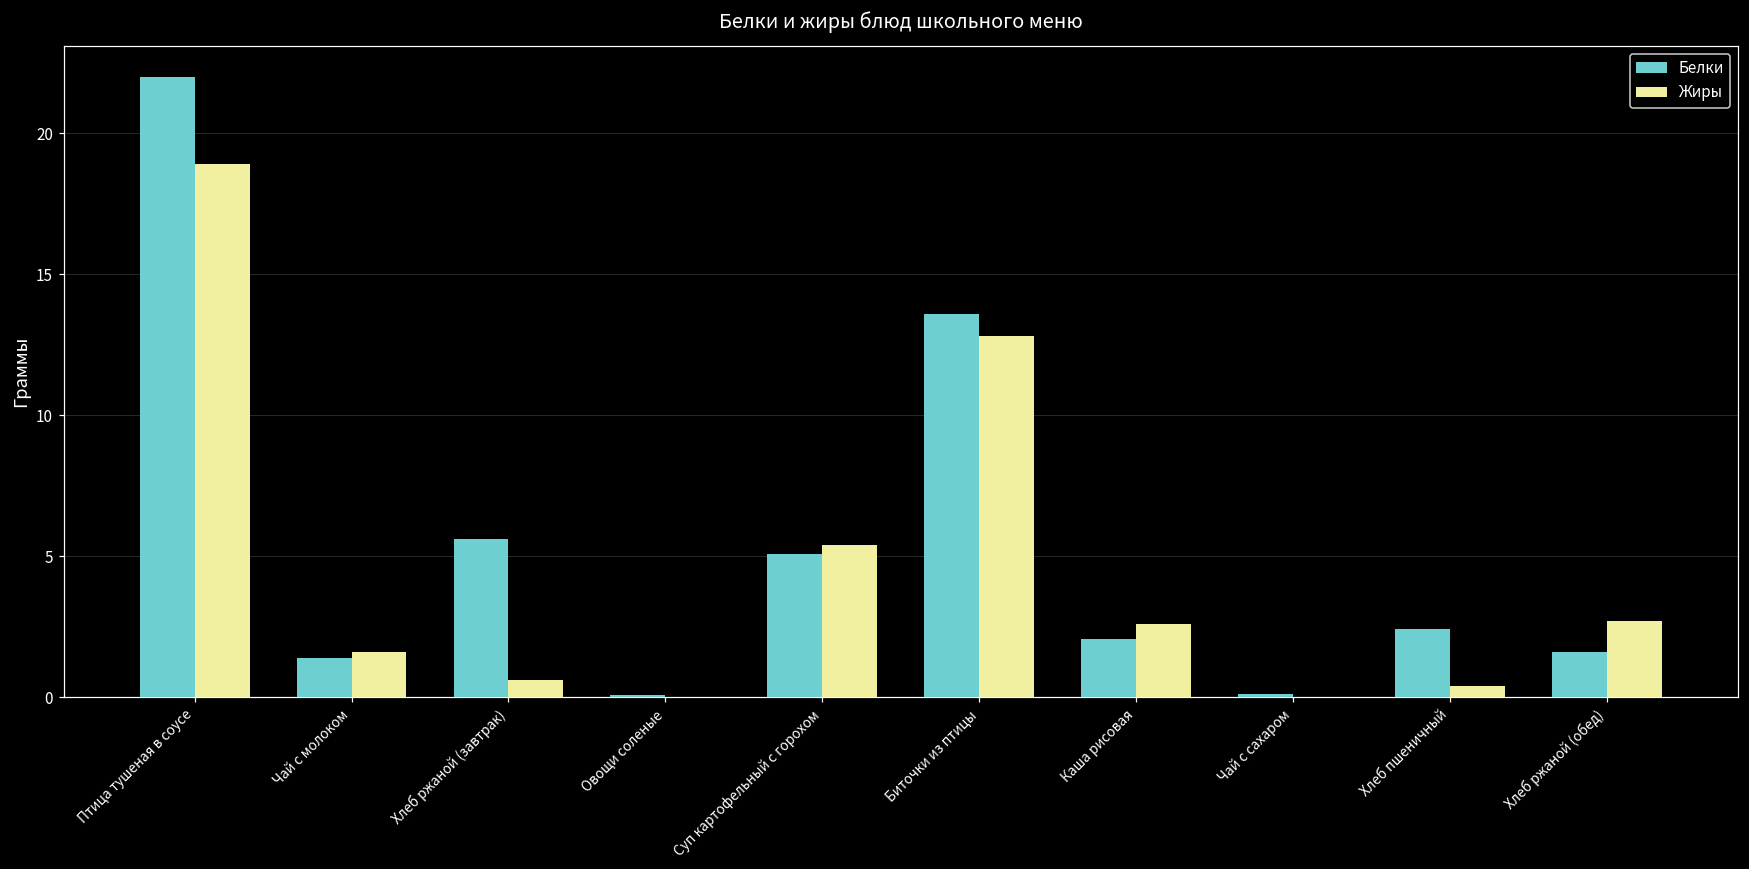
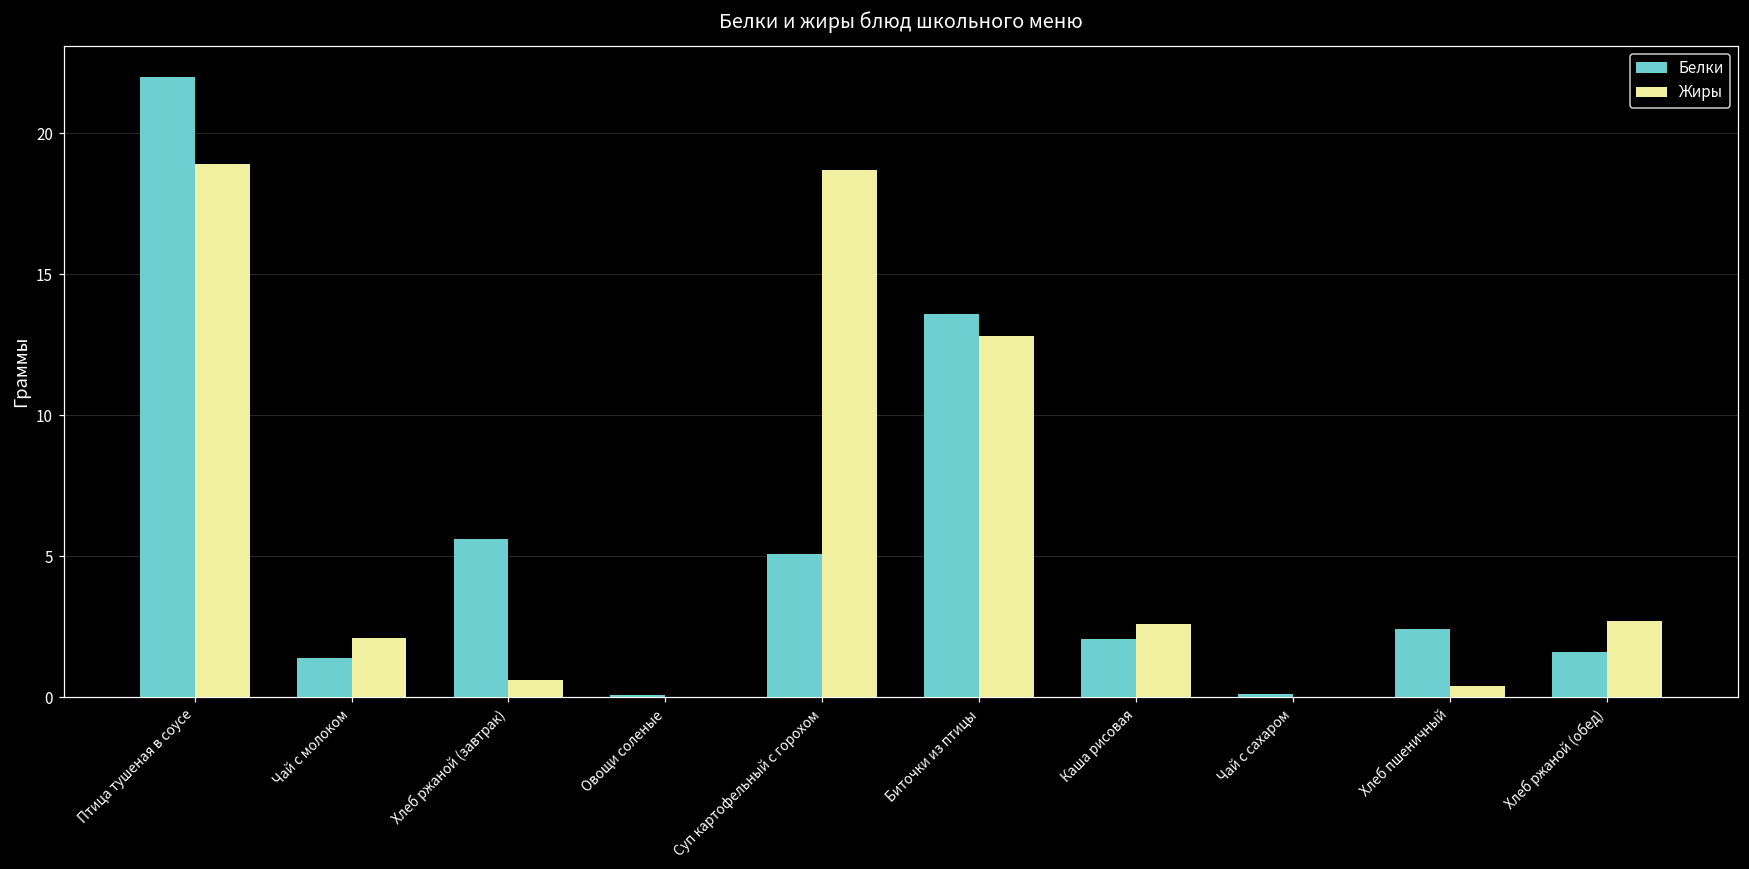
  {
    "Белки": {
      "Птица тушеная в соусе": 22.0,
      "Чай с молоком": 1.4,
      "Хлеб ржаной (завтрак)": 5.6,
      "Суп картофельный с горохом": 5.1,
      "Биточки из птицы": 13.6,
      "Каша рисовая": 2.1,
      "Чай с сахаром": 0.1,
      "Хлеб пшеничный": 2.4,
      "Хлеб ржаной (обед)": 1.6
    },
    "Жиры": {
      "Птица тушеная в соусе": 18.9,
-     "Чай с молоком": 1.6,
+     "Чай с молоком": 2.1,
      "Хлеб ржаной (завтрак)": 0.6,
      "Овощи соленые": 0.0,
-     "Суп картофельный с горохом": 5.4,
+     "Суп картофельный с горохом": 18.7,
      "Биточки из птицы": 12.8,
      "Каша рисовая": 2.6,
      "Чай с сахаром": 0.0,
      "Хлеб пшеничный": 0.4,
      "Хлеб ржаной (обед)": 2.7
    }
  }
